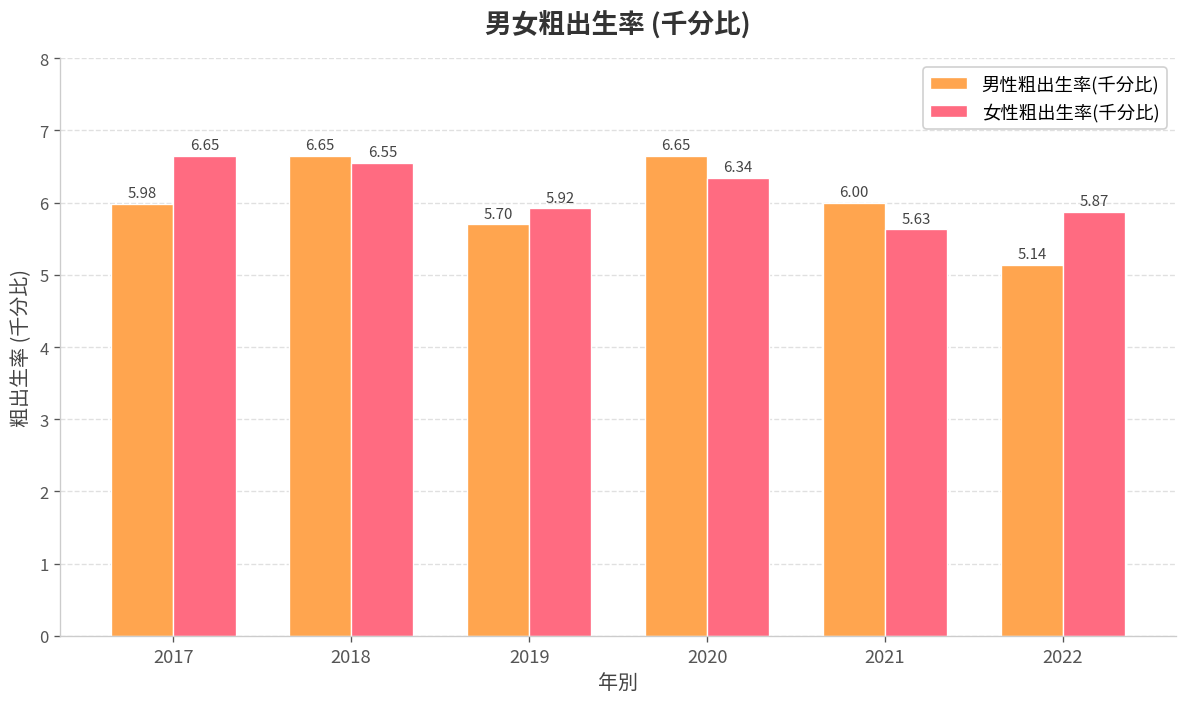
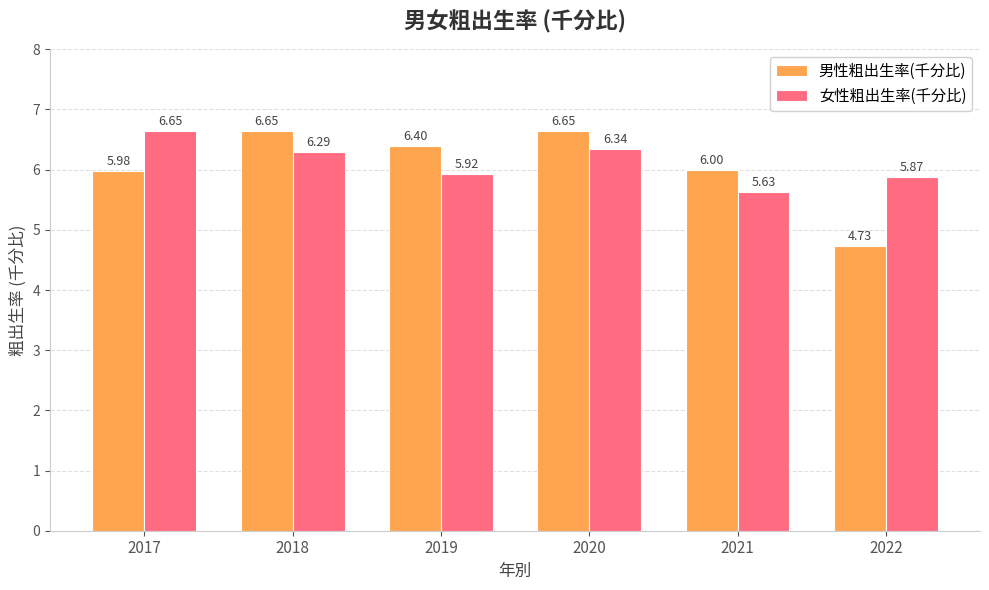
  {
    "男性粗出生率(千分比)": {
      "2017": 5.98,
      "2018": 6.65,
-     "2019": 5.70,
+     "2019": 6.40,
      "2020": 6.65,
      "2021": 6.00,
-     "2022": 5.14
+     "2022": 4.73
    },
    "女性粗出生率(千分比)": {
      "2017": 6.65,
-     "2018": 6.55,
+     "2018": 6.29,
      "2019": 5.92,
      "2020": 6.34,
      "2021": 5.63,
      "2022": 5.87
    }
  }
